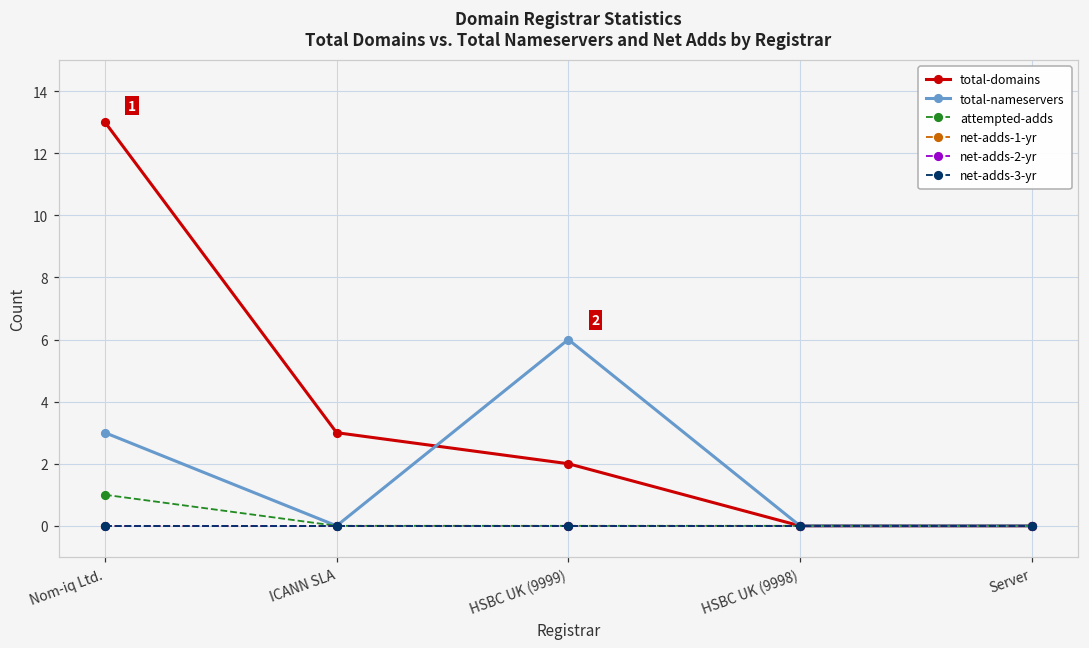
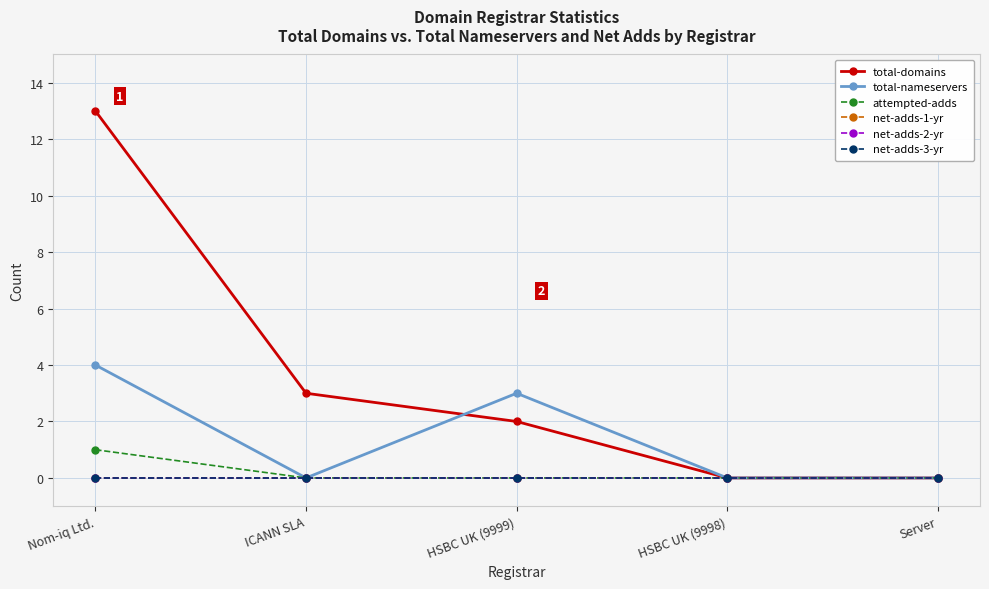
  {
    "total-domains": {
      "ICANN SLA": 3,
      "HSBC UK (9999)": 2
    },
    "total-nameservers": {
-     "Nom-iq Ltd.": 3,
-     "HSBC UK (9999)": 6
+     "Nom-iq Ltd.": 4,
+     "HSBC UK (9999)": 3
    },
    "attempted-adds": {
      "Nom-iq Ltd.": 1
    },
    "net-adds-3-yr": {
      "Nom-iq Ltd.": 0
    }
  }
